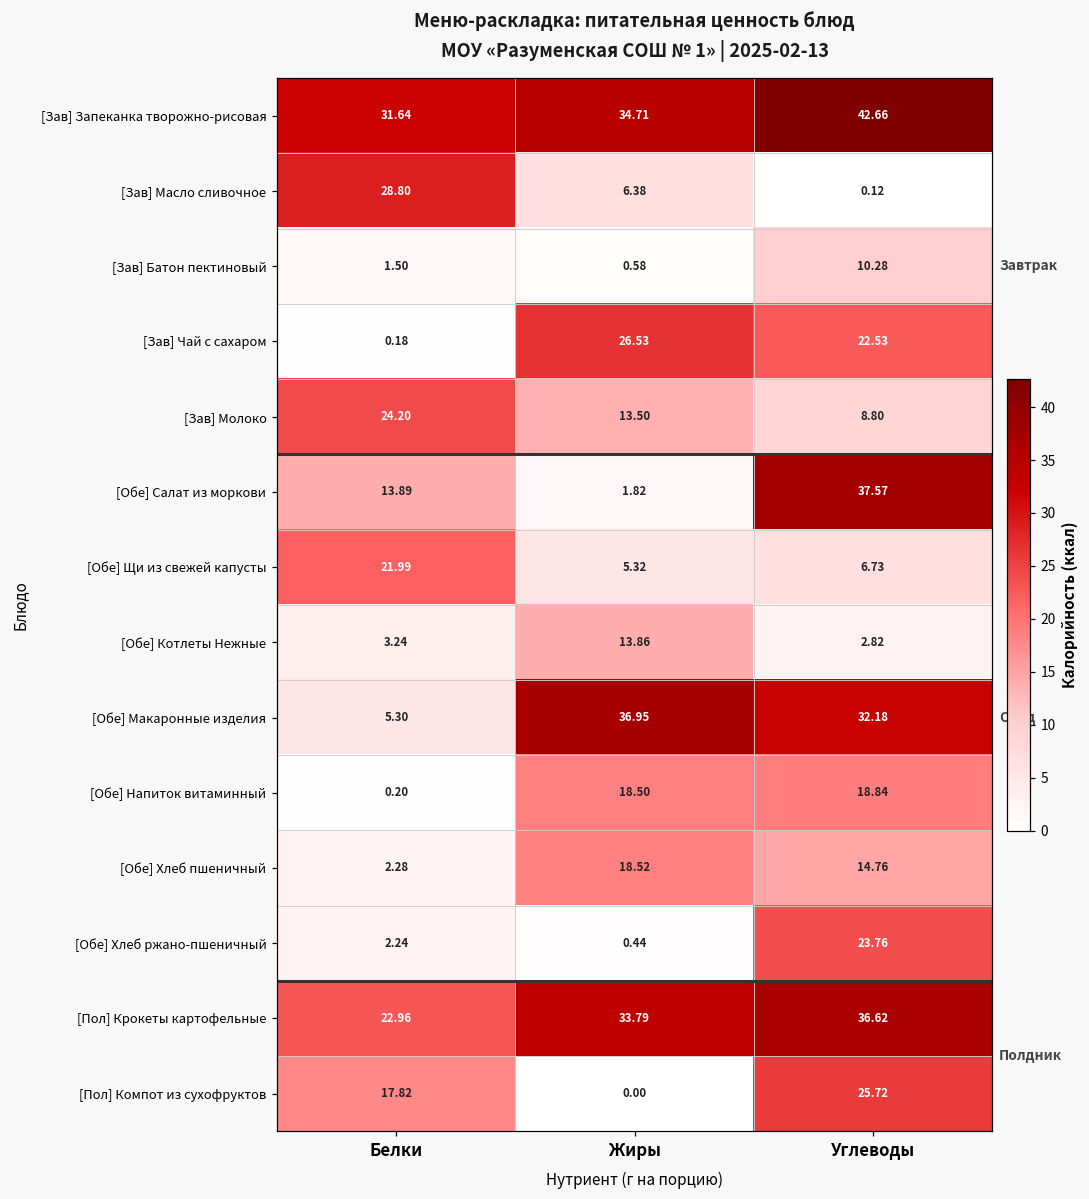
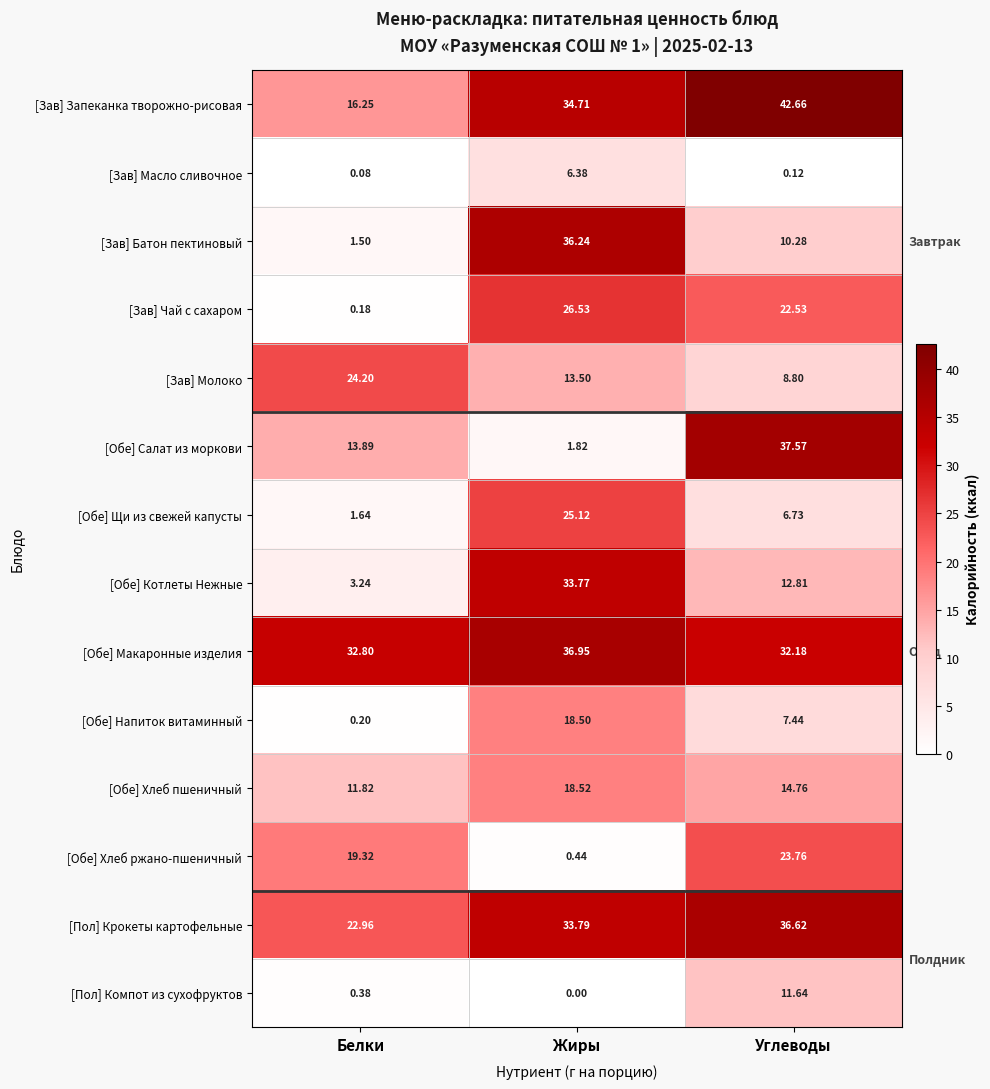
  {
    "[Зав] Запеканка творожно-рисовая": {
-     "Белки": 31.64,
+     "Белки": 16.25,
      "Жиры": 34.71,
      "Углеводы": 42.66
    },
    "[Зав] Масло сливочное": {
-     "Белки": 28.80,
+     "Белки": 0.08,
      "Жиры": 6.38,
      "Углеводы": 0.12
    },
    "[Зав] Батон пектиновый": {
      "Белки": 1.50,
-     "Жиры": 0.58,
+     "Жиры": 36.24,
      "Углеводы": 10.28
    },
    "[Зав] Чай с сахаром": {
      "Белки": 0.18,
      "Жиры": 26.53,
      "Углеводы": 22.53
    },
    "[Зав] Молоко": {
      "Белки": 24.20,
      "Жиры": 13.50,
      "Углеводы": 8.80
    },
    "[Обе] Салат из моркови": {
      "Белки": 13.89,
      "Жиры": 1.82,
      "Углеводы": 37.57
    },
    "[Обе] Щи из свежей капусты": {
-     "Белки": 21.99,
-     "Жиры": 5.32,
+     "Белки": 1.64,
+     "Жиры": 25.12,
      "Углеводы": 6.73
    },
    "[Обе] Котлеты Нежные": {
      "Белки": 3.24,
-     "Жиры": 13.86,
-     "Углеводы": 2.82
+     "Жиры": 33.77,
+     "Углеводы": 12.81
    },
    "[Обе] Макаронные изделия": {
-     "Белки": 5.30,
+     "Белки": 32.80,
      "Жиры": 36.95,
      "Углеводы": 32.18
    },
    "[Обе] Напиток витаминный": {
      "Белки": 0.20,
      "Жиры": 18.50,
-     "Углеводы": 18.84
+     "Углеводы": 7.44
    },
    "[Обе] Хлеб пшеничный": {
-     "Белки": 2.28,
+     "Белки": 11.82,
      "Жиры": 18.52,
      "Углеводы": 14.76
    },
    "[Обе] Хлеб ржано-пшеничный": {
-     "Белки": 2.24,
+     "Белки": 19.32,
      "Жиры": 0.44,
      "Углеводы": 23.76
    },
    "[Пол] Крокеты картофельные": {
      "Белки": 22.96,
      "Жиры": 33.79,
      "Углеводы": 36.62
    },
    "[Пол] Компот из сухофруктов": {
-     "Белки": 17.82,
+     "Белки": 0.38,
      "Жиры": 0.00,
-     "Углеводы": 25.72
+     "Углеводы": 11.64
    }
  }
